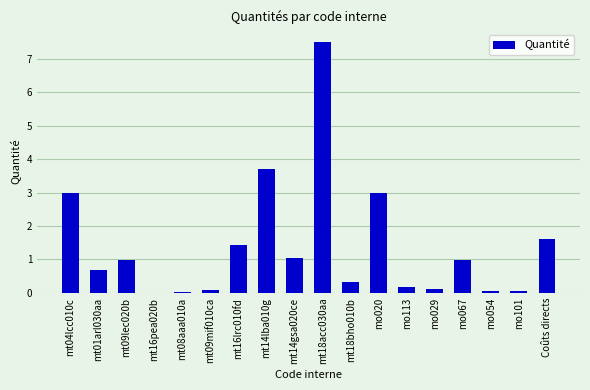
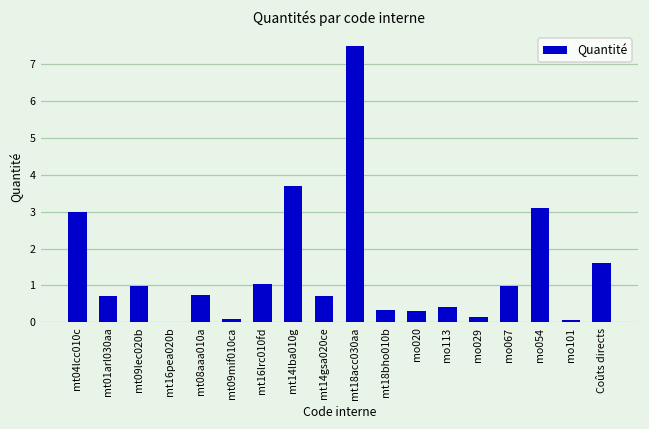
  {
    "mt04lcc010c": 3.0,
    "mt01arl030aa": 0.7,
    "mt09lec020b": 1.0,
-   "mt08aaa010a": 0.0,
+   "mt08aaa010a": 0.7,
    "mt09mif010ca": 0.1,
-   "mt16lrc010fd": 1.4,
+   "mt16lrc010fd": 1.1,
    "mt14lba010g": 3.7,
-   "mt14gsa020ce": 1.1,
+   "mt14gsa020ce": 0.7,
    "mt18acc030aa": 7.5,
    "mt18bho010b": 0.3,
-   "mo020": 3.0,
-   "mo113": 0.2,
+   "mo020": 0.3,
+   "mo113": 0.4,
    "mo029": 0.1,
    "mo067": 1.0,
-   "mo054": 0.1,
+   "mo054": 3.1,
    "Coûts directs": 1.6
  }
